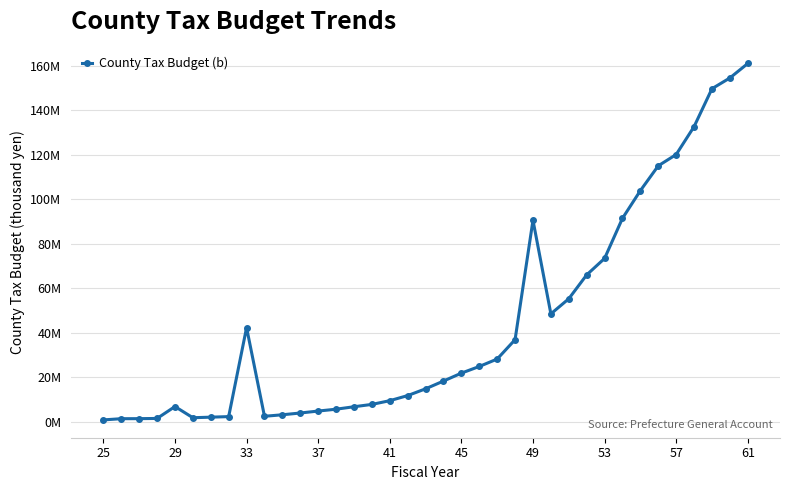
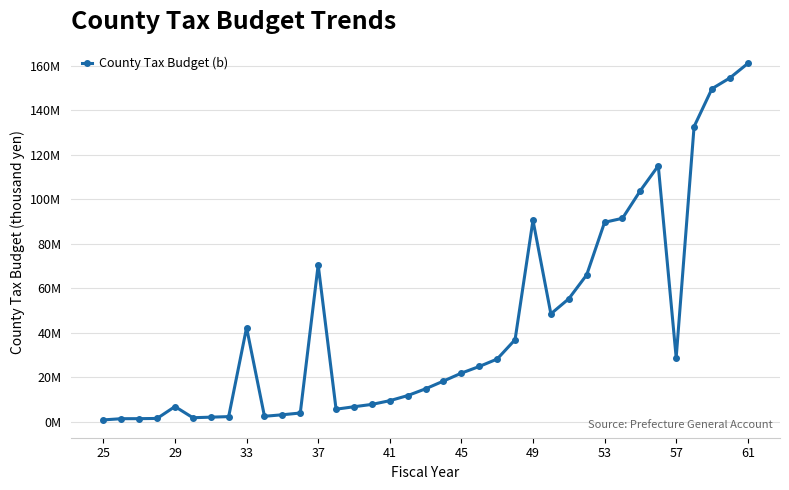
  {
    "25": 1000000,
    "29": 7000000,
    "33": 42000000,
-   "37": 5000000,
+   "37": 71000000,
    "41": 10000000,
    "45": 22000000,
    "49": 91000000,
-   "53": 73000000,
-   "57": 120000000,
+   "53": 90000000,
+   "57": 29000000,
    "61": 161000000
  }
